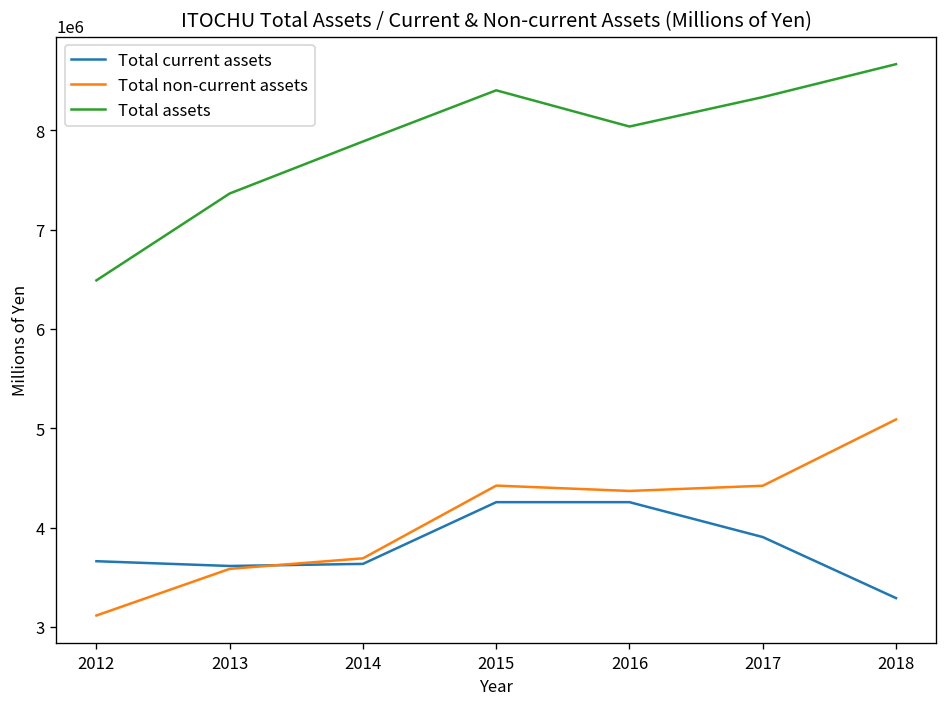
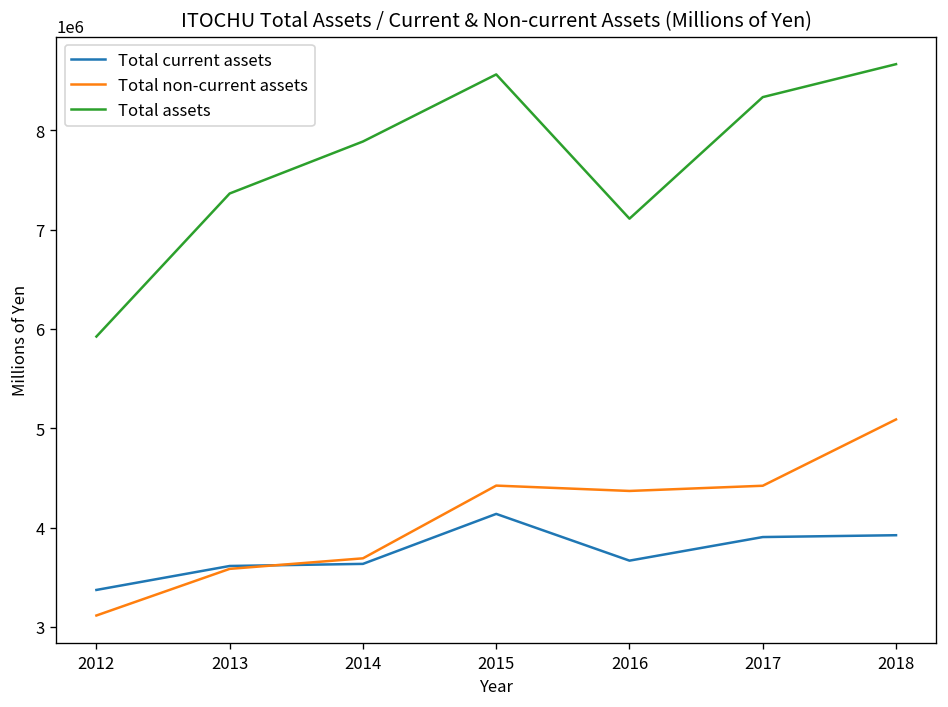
  {
    "Total current assets": {
-     "2012": 3700000,
+     "2012": 3400000,
      "2014": 3600000,
-     "2015": 4300000,
-     "2016": 4300000,
+     "2015": 4100000,
+     "2016": 3700000,
      "2017": 3900000,
-     "2018": 3300000
+     "2018": 3900000
    },
    "Total non-current assets": {
      "2012": 3100000,
      "2014": 3700000,
      "2015": 4400000,
      "2016": 4400000,
      "2017": 4400000,
      "2018": 5100000
    },
    "Total assets": {
-     "2012": 6500000,
+     "2012": 5900000,
      "2013": 7400000,
      "2014": 7900000,
-     "2015": 8400000,
-     "2016": 8000000,
+     "2015": 8600000,
+     "2016": 7100000,
      "2017": 8300000,
      "2018": 8700000
    }
  }
